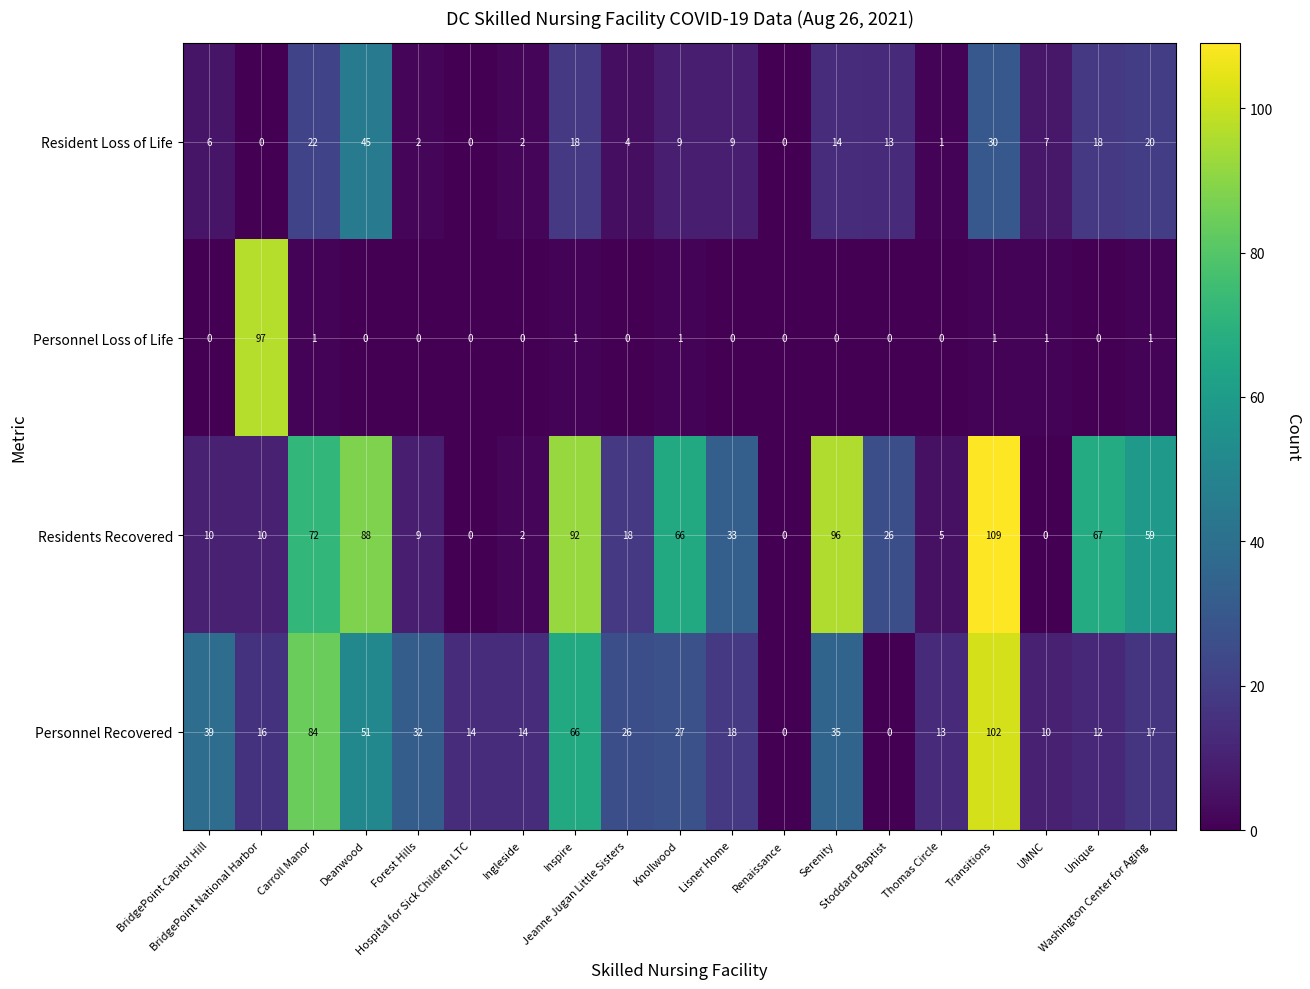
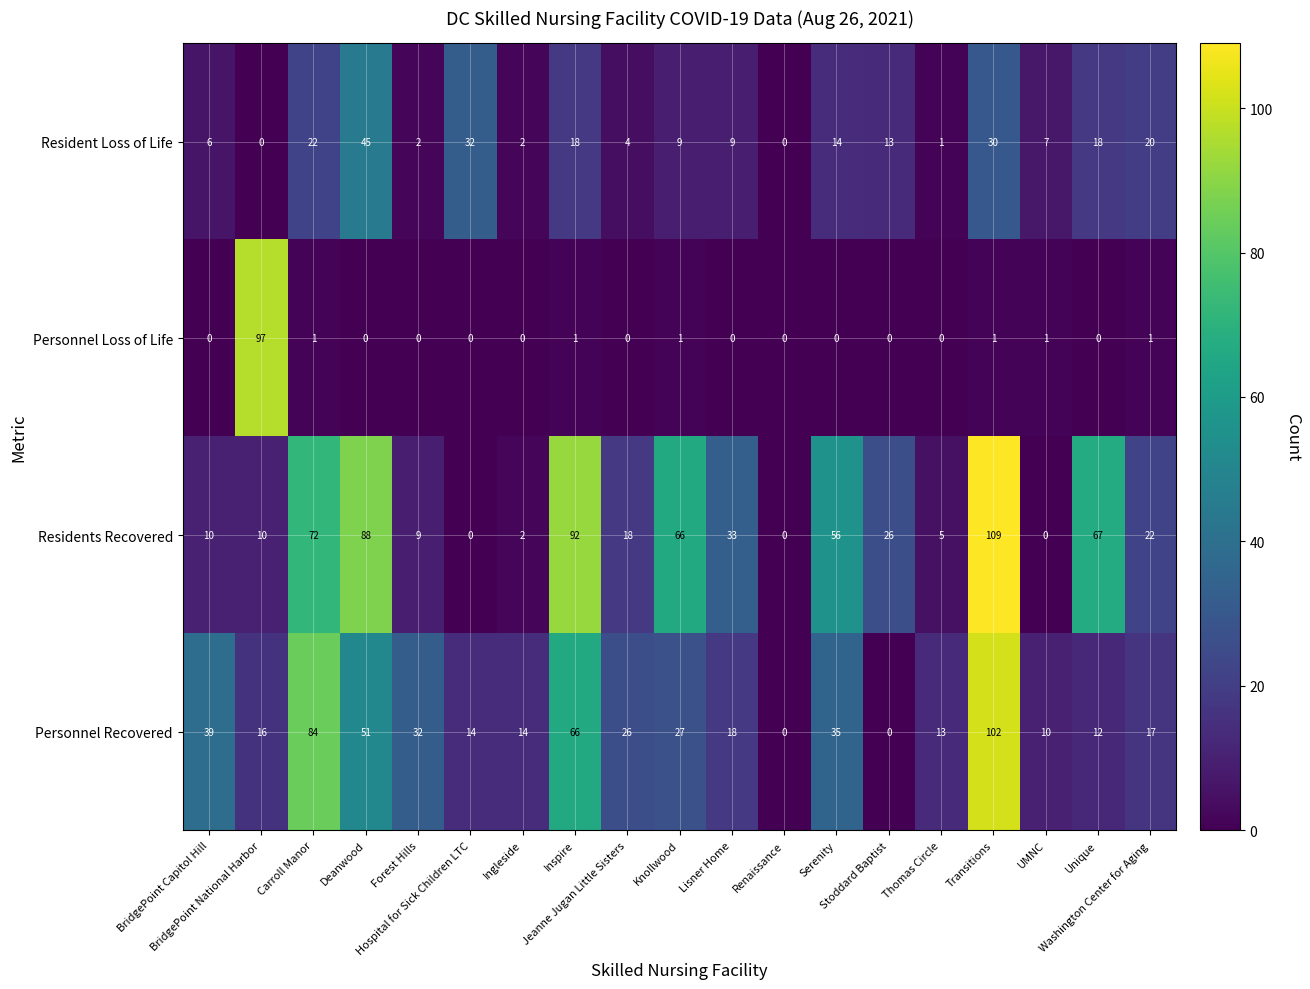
  {
    "Resident Loss of Life": {
      "BridgePoint Capitol Hill": 6,
      "BridgePoint National Harbor": 0,
      "Carroll Manor": 22,
      "Deanwood": 45,
      "Forest Hills": 2,
-     "Hospital for Sick Children LTC": 0,
+     "Hospital for Sick Children LTC": 32,
      "Ingleside": 2,
      "Inspire": 18,
      "Jeanne Jugan Little Sisters": 4,
      "Knollwood": 9,
      "Lisner Home": 9,
      "Renaissance": 0,
      "Serenity": 14,
      "Stoddard Baptist": 13,
      "Thomas Circle": 1,
      "Transitions": 30,
      "UMNC": 7,
      "Unique": 18,
      "Washington Center for Aging": 20
    },
    "Personnel Loss of Life": {
      "BridgePoint Capitol Hill": 0,
      "BridgePoint National Harbor": 97,
      "Carroll Manor": 1,
      "Deanwood": 0,
      "Forest Hills": 0,
      "Hospital for Sick Children LTC": 0,
      "Ingleside": 0,
      "Inspire": 1,
      "Jeanne Jugan Little Sisters": 0,
      "Knollwood": 1,
      "Lisner Home": 0,
      "Renaissance": 0,
      "Serenity": 0,
      "Stoddard Baptist": 0,
      "Thomas Circle": 0,
      "Transitions": 1,
      "UMNC": 1,
      "Unique": 0,
      "Washington Center for Aging": 1
    },
    "Residents Recovered": {
      "BridgePoint Capitol Hill": 10,
      "BridgePoint National Harbor": 10,
      "Carroll Manor": 72,
      "Deanwood": 88,
      "Forest Hills": 9,
      "Hospital for Sick Children LTC": 0,
      "Ingleside": 2,
      "Inspire": 92,
      "Jeanne Jugan Little Sisters": 18,
      "Knollwood": 66,
      "Lisner Home": 33,
      "Renaissance": 0,
-     "Serenity": 96,
+     "Serenity": 56,
      "Stoddard Baptist": 26,
      "Thomas Circle": 5,
      "Transitions": 109,
      "UMNC": 0,
      "Unique": 67,
-     "Washington Center for Aging": 59
+     "Washington Center for Aging": 22
    },
    "Personnel Recovered": {
      "BridgePoint Capitol Hill": 39,
      "BridgePoint National Harbor": 16,
      "Carroll Manor": 84,
      "Deanwood": 51,
      "Forest Hills": 32,
      "Hospital for Sick Children LTC": 14,
      "Ingleside": 14,
      "Inspire": 66,
      "Jeanne Jugan Little Sisters": 26,
      "Knollwood": 27,
      "Lisner Home": 18,
      "Renaissance": 0,
      "Serenity": 35,
      "Stoddard Baptist": 0,
      "Thomas Circle": 13,
      "Transitions": 102,
      "UMNC": 10,
      "Unique": 12,
      "Washington Center for Aging": 17
    }
  }
